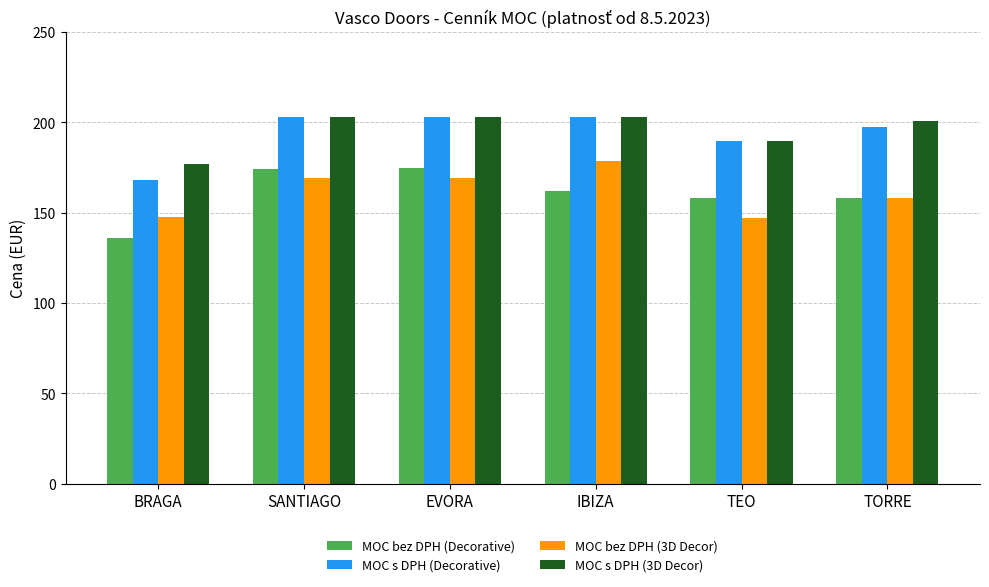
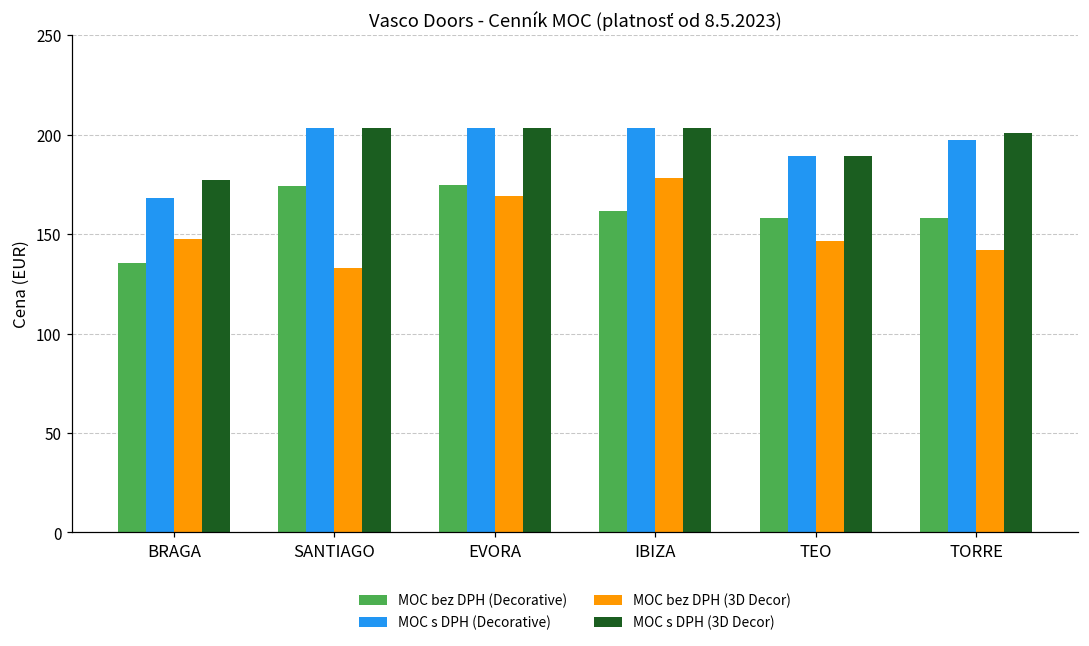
  {
    "MOC bez DPH (Decorative)": {
      "BRAGA": 136,
      "SANTIAGO": 174,
      "EVORA": 175,
      "IBIZA": 162,
      "TEO": 158,
      "TORRE": 158
    },
    "MOC s DPH (Decorative)": {
      "BRAGA": 168,
      "SANTIAGO": 203,
      "EVORA": 203,
      "IBIZA": 203,
      "TEO": 189,
      "TORRE": 197
    },
    "MOC bez DPH (3D Decor)": {
      "BRAGA": 148,
-     "SANTIAGO": 169,
+     "SANTIAGO": 133,
      "EVORA": 169,
      "IBIZA": 178,
      "TEO": 147,
-     "TORRE": 158
+     "TORRE": 142
    },
    "MOC s DPH (3D Decor)": {
      "BRAGA": 177,
      "SANTIAGO": 203,
      "EVORA": 203,
      "IBIZA": 203,
      "TEO": 189,
      "TORRE": 201
    }
  }
